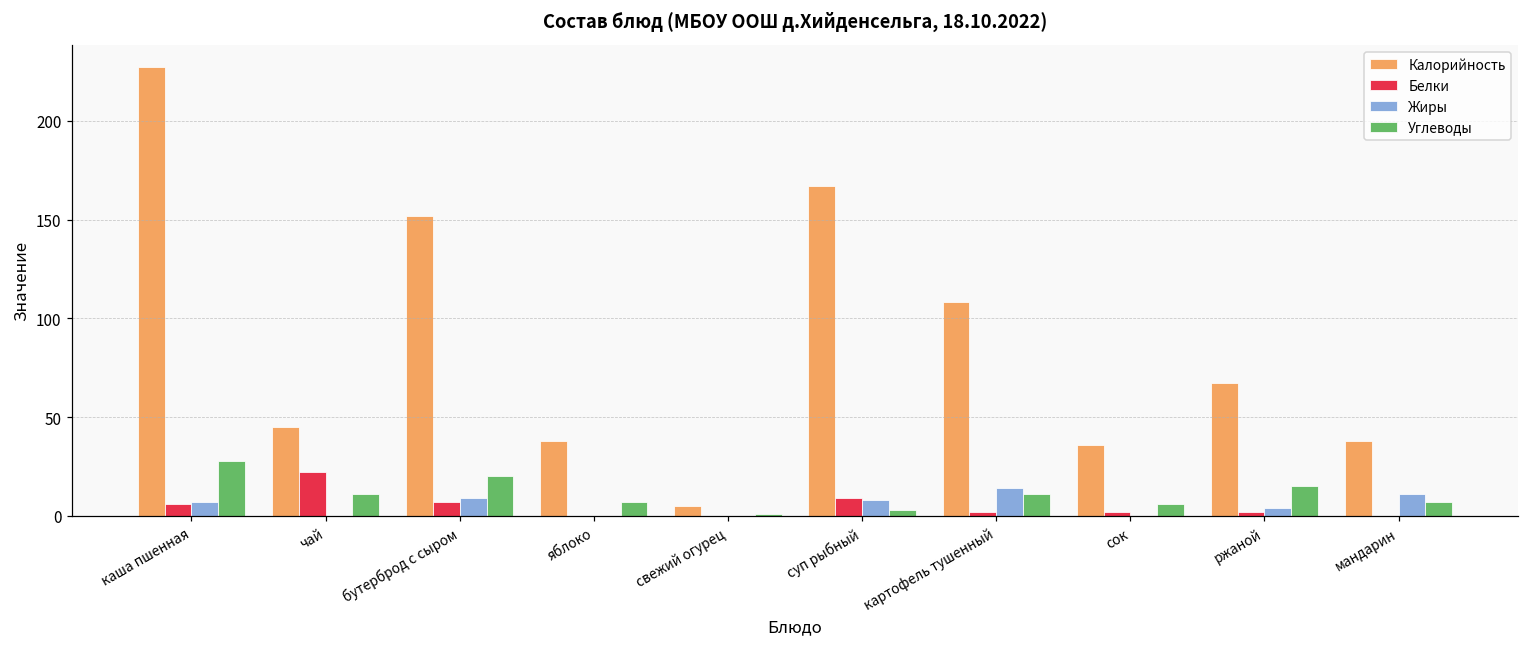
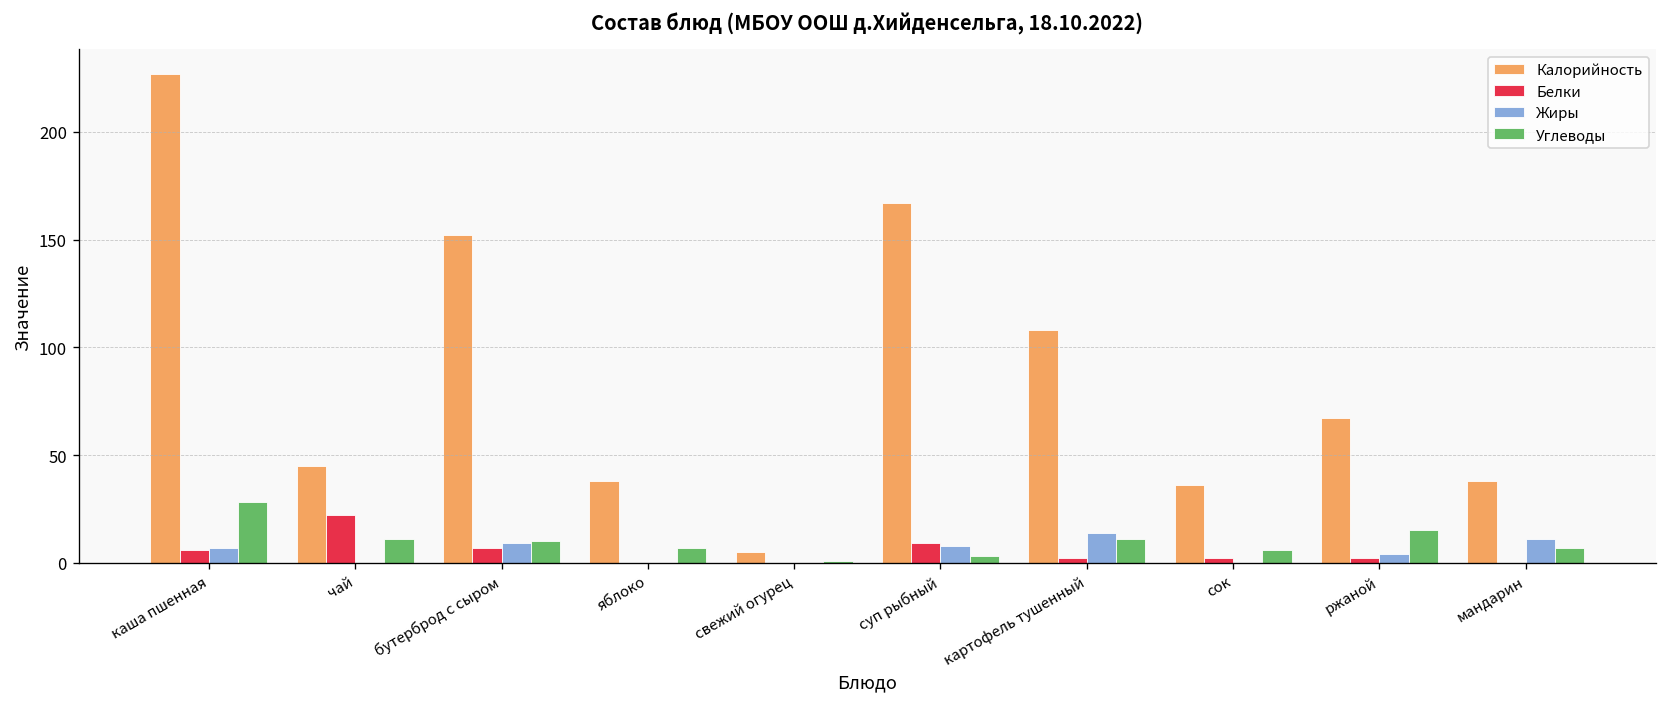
  {
    "Калорийность": {
      "каша пшенная": 227,
      "чай": 45,
      "бутерброд с сыром": 152,
      "яблоко": 38,
      "свежий огурец": 5,
      "суп рыбный": 167,
      "картофель тушенный": 108,
      "сок": 36,
      "ржаной": 67,
      "мандарин": 38
    },
    "Белки": {
      "каша пшенная": 6,
      "чай": 22,
      "бутерброд с сыром": 7,
      "яблоко": 0,
      "свежий огурец": 0,
      "суп рыбный": 9,
      "картофель тушенный": 2,
      "сок": 2,
      "ржаной": 2,
      "мандарин": 0
    },
    "Жиры": {
      "каша пшенная": 7,
      "чай": 0,
      "бутерброд с сыром": 9,
      "яблоко": 0,
      "свежий огурец": 0,
      "суп рыбный": 8,
      "картофель тушенный": 14,
      "сок": 0,
      "ржаной": 4,
      "мандарин": 11
    },
    "Углеводы": {
      "каша пшенная": 28,
      "чай": 11,
-     "бутерброд с сыром": 20,
+     "бутерброд с сыром": 10,
      "яблоко": 7,
      "суп рыбный": 3,
      "картофель тушенный": 11,
      "сок": 6,
      "ржаной": 15,
      "мандарин": 7
    }
  }
